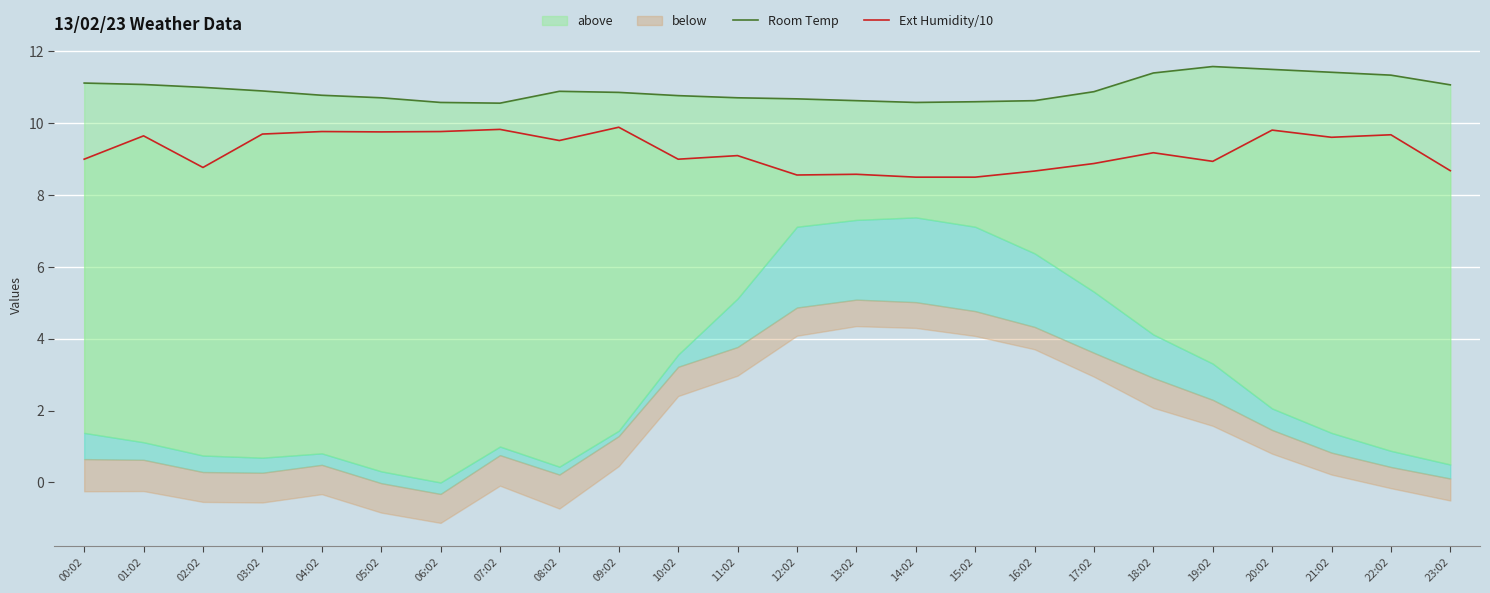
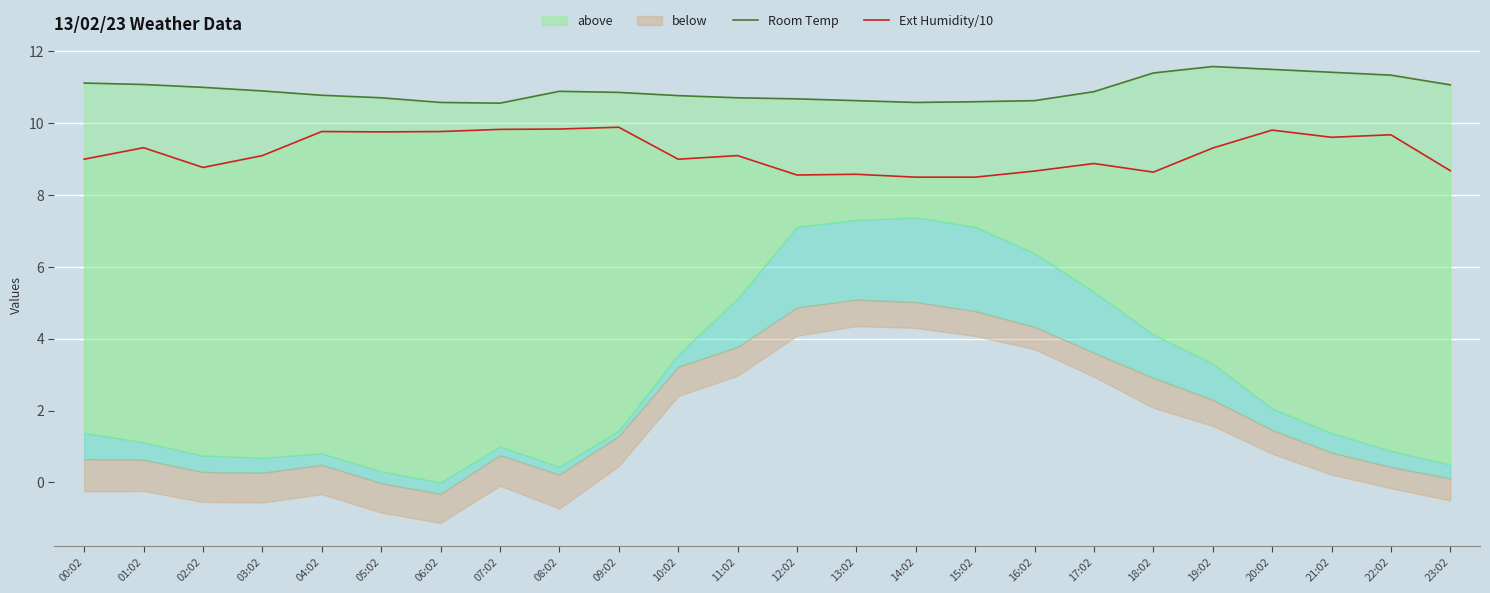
  {
    "Ext Humidity/10": {
      "00:02": 9.0,
-     "01:02": 9.7,
+     "01:02": 9.3,
      "02:02": 8.8,
-     "03:02": 9.7,
+     "03:02": 9.1,
      "04:02": 9.8,
      "05:02": 9.8,
      "06:02": 9.8,
      "07:02": 9.8,
-     "08:02": 9.5,
+     "08:02": 9.8,
      "09:02": 9.9,
      "10:02": 9.0,
      "11:02": 9.1,
      "12:02": 8.6,
      "13:02": 8.6,
      "14:02": 8.5,
      "15:02": 8.5,
      "16:02": 8.7,
      "17:02": 8.9,
-     "18:02": 9.2,
-     "19:02": 8.9,
+     "18:02": 8.6,
+     "19:02": 9.3,
      "20:02": 9.8,
      "21:02": 9.6,
      "22:02": 9.7,
      "23:02": 8.7
    }
  }
